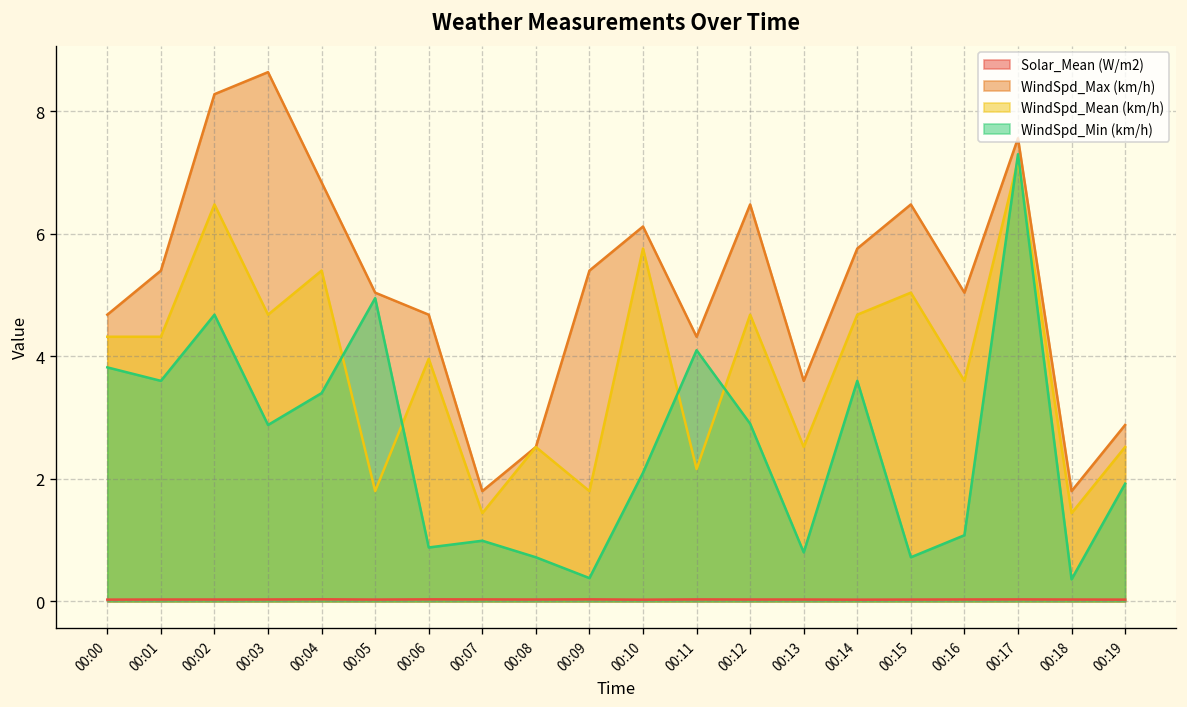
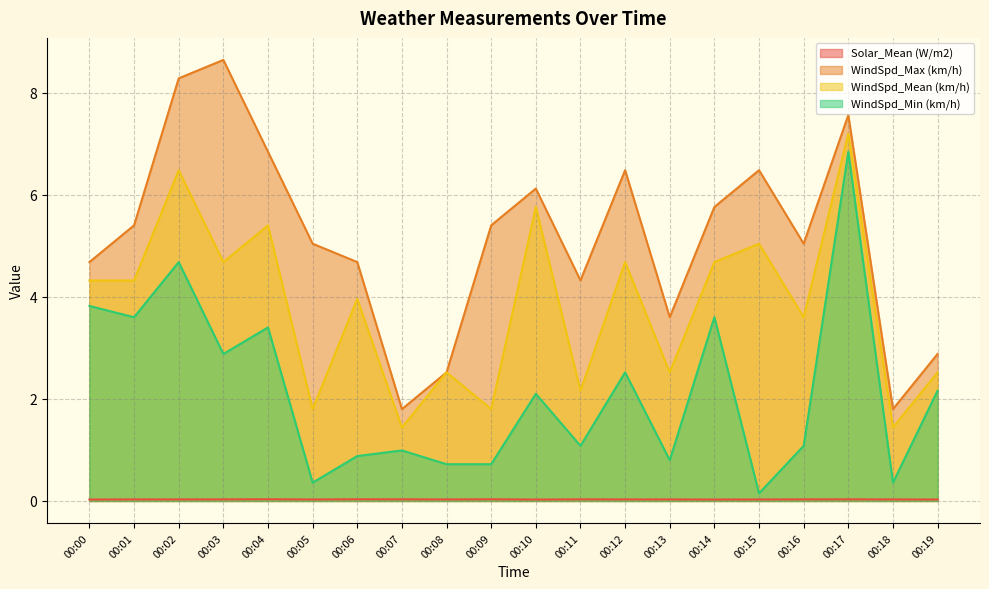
  {
    "WindSpd_Min (km/h)": {
      "00:00": 3.8,
      "00:01": 3.6,
      "00:02": 4.7,
      "00:03": 2.9,
      "00:04": 3.4,
-     "00:05": 5.0,
+     "00:05": 0.4,
      "00:06": 0.9,
      "00:07": 1.0,
      "00:08": 0.7,
-     "00:09": 0.4,
+     "00:09": 0.7,
      "00:10": 2.1,
-     "00:11": 4.1,
-     "00:12": 2.9,
+     "00:11": 1.1,
+     "00:12": 2.5,
      "00:13": 0.8,
      "00:14": 3.6,
-     "00:15": 0.7,
+     "00:15": 0.2,
      "00:16": 1.1,
-     "00:17": 7.3,
+     "00:17": 6.8,
      "00:18": 0.4,
-     "00:19": 1.9
+     "00:19": 2.2
    }
  }
